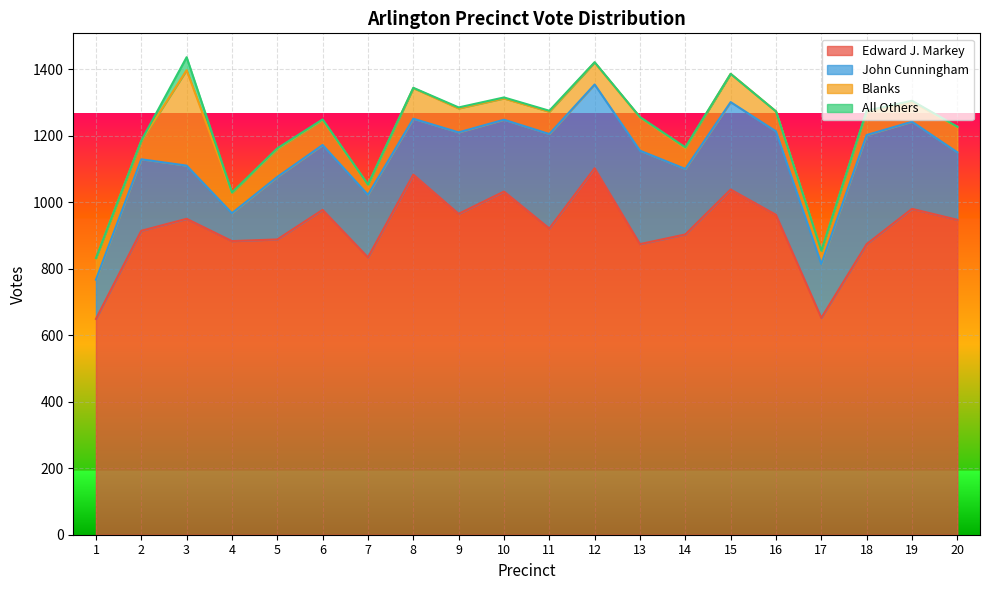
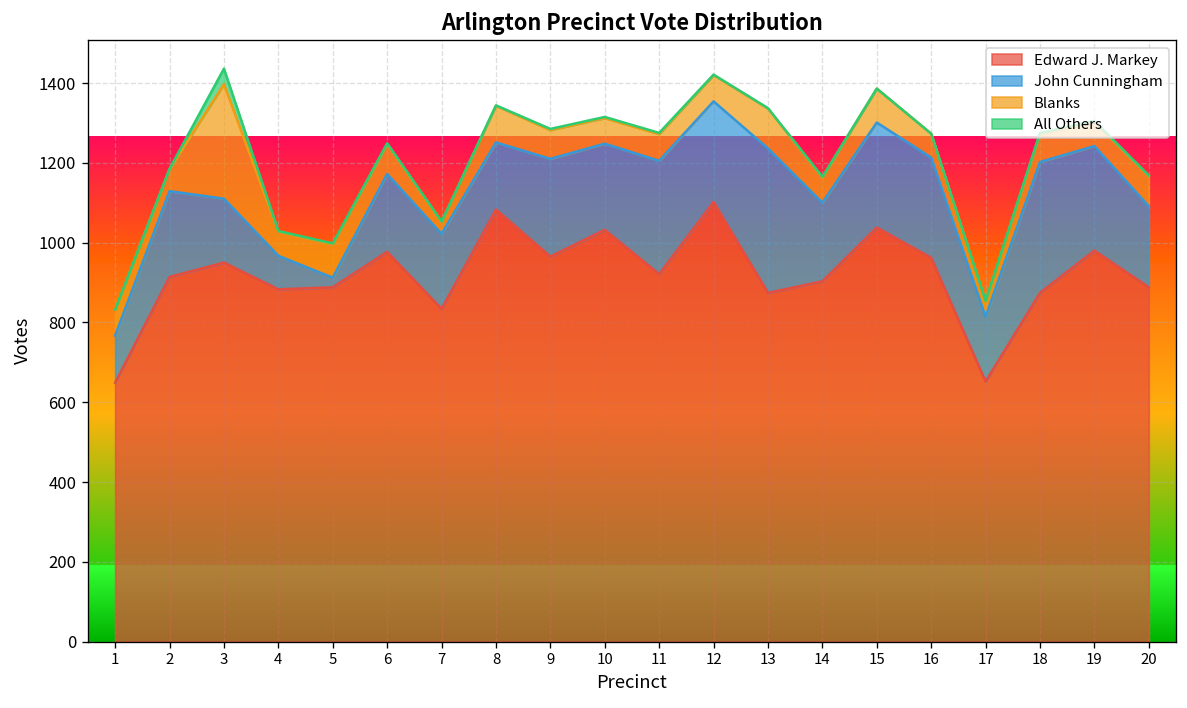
  {
    "Edward J. Markey": {
      "1": 650,
      "2": 910,
      "3": 950,
      "4": 880,
      "5": 890,
      "6": 980,
      "7": 830,
      "8": 1080,
      "9": 970,
      "10": 1030,
      "11": 920,
      "12": 1100,
      "13": 870,
      "14": 900,
      "15": 1040,
      "16": 960,
      "17": 650,
      "18": 870,
      "19": 980,
-     "20": 950
+     "20": 890
    },
    "John Cunningham": {
      "1": 120,
      "2": 220,
      "3": 160,
      "4": 80,
-     "5": 190,
+     "5": 20,
      "6": 200,
      "7": 190,
      "8": 170,
      "9": 250,
      "10": 220,
      "11": 280,
      "12": 250,
-     "13": 280,
+     "13": 360,
      "14": 200,
      "15": 260,
      "16": 250,
      "17": 160,
      "18": 330,
      "19": 260,
      "20": 200
    },
    "Blanks": {
      "3": 290
    },
    "All Others": {
      "3": 40
    }
  }
